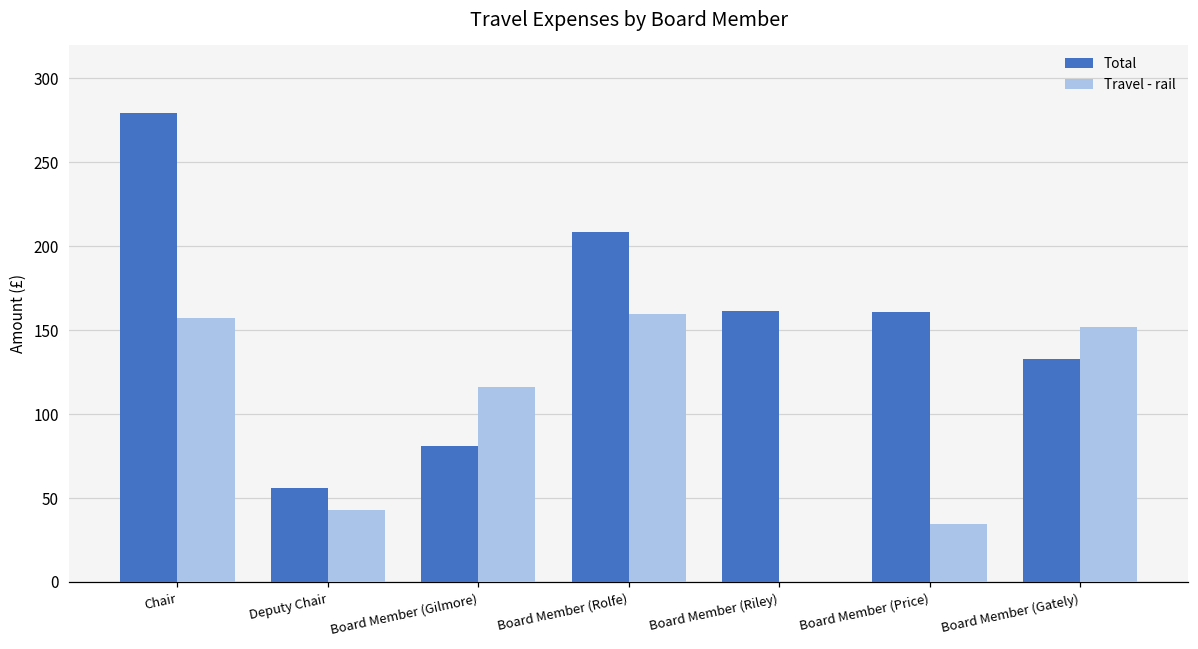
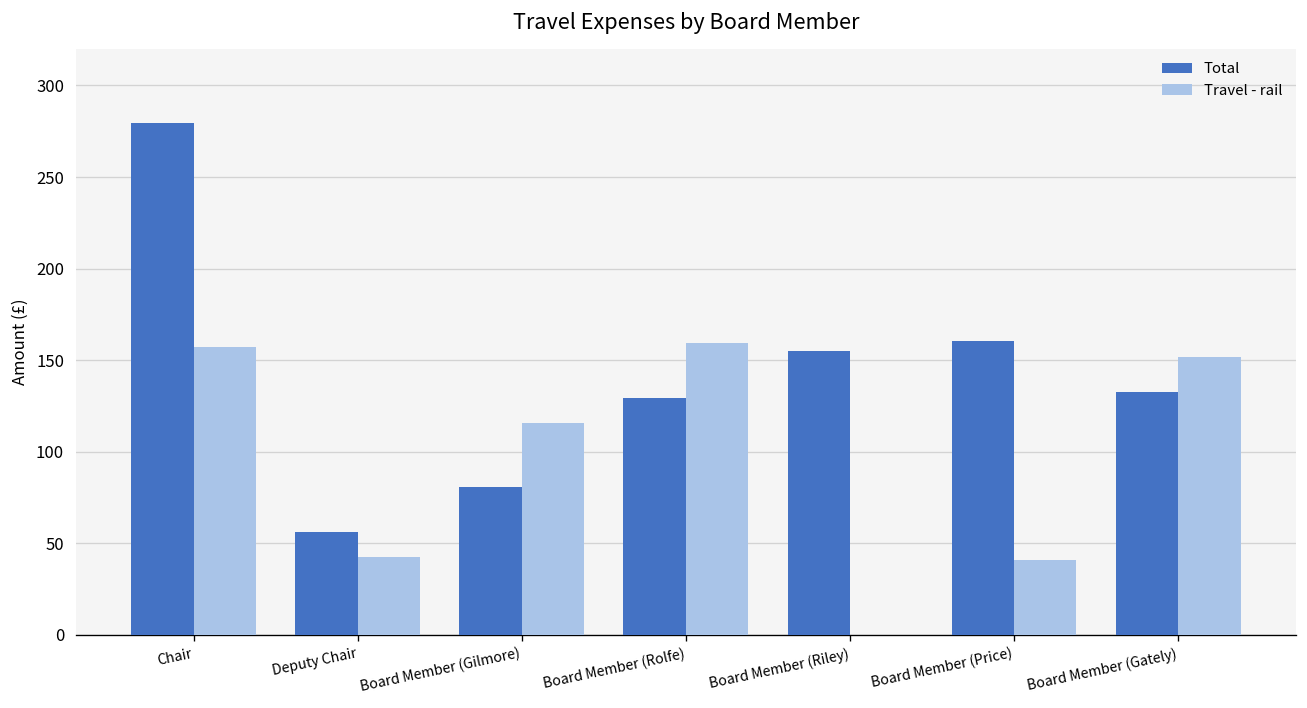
  {
    "Total": {
      "Chair": 280,
      "Deputy Chair": 56,
      "Board Member (Gilmore)": 81,
-     "Board Member (Rolfe)": 209,
-     "Board Member (Riley)": 162,
+     "Board Member (Rolfe)": 129,
+     "Board Member (Riley)": 155,
      "Board Member (Price)": 161,
      "Board Member (Gately)": 133
    },
    "Travel - rail": {
      "Chair": 157,
      "Deputy Chair": 43,
      "Board Member (Gilmore)": 116,
      "Board Member (Rolfe)": 160,
      "Board Member (Riley)": 0,
-     "Board Member (Price)": 35,
+     "Board Member (Price)": 41,
      "Board Member (Gately)": 152
    }
  }
